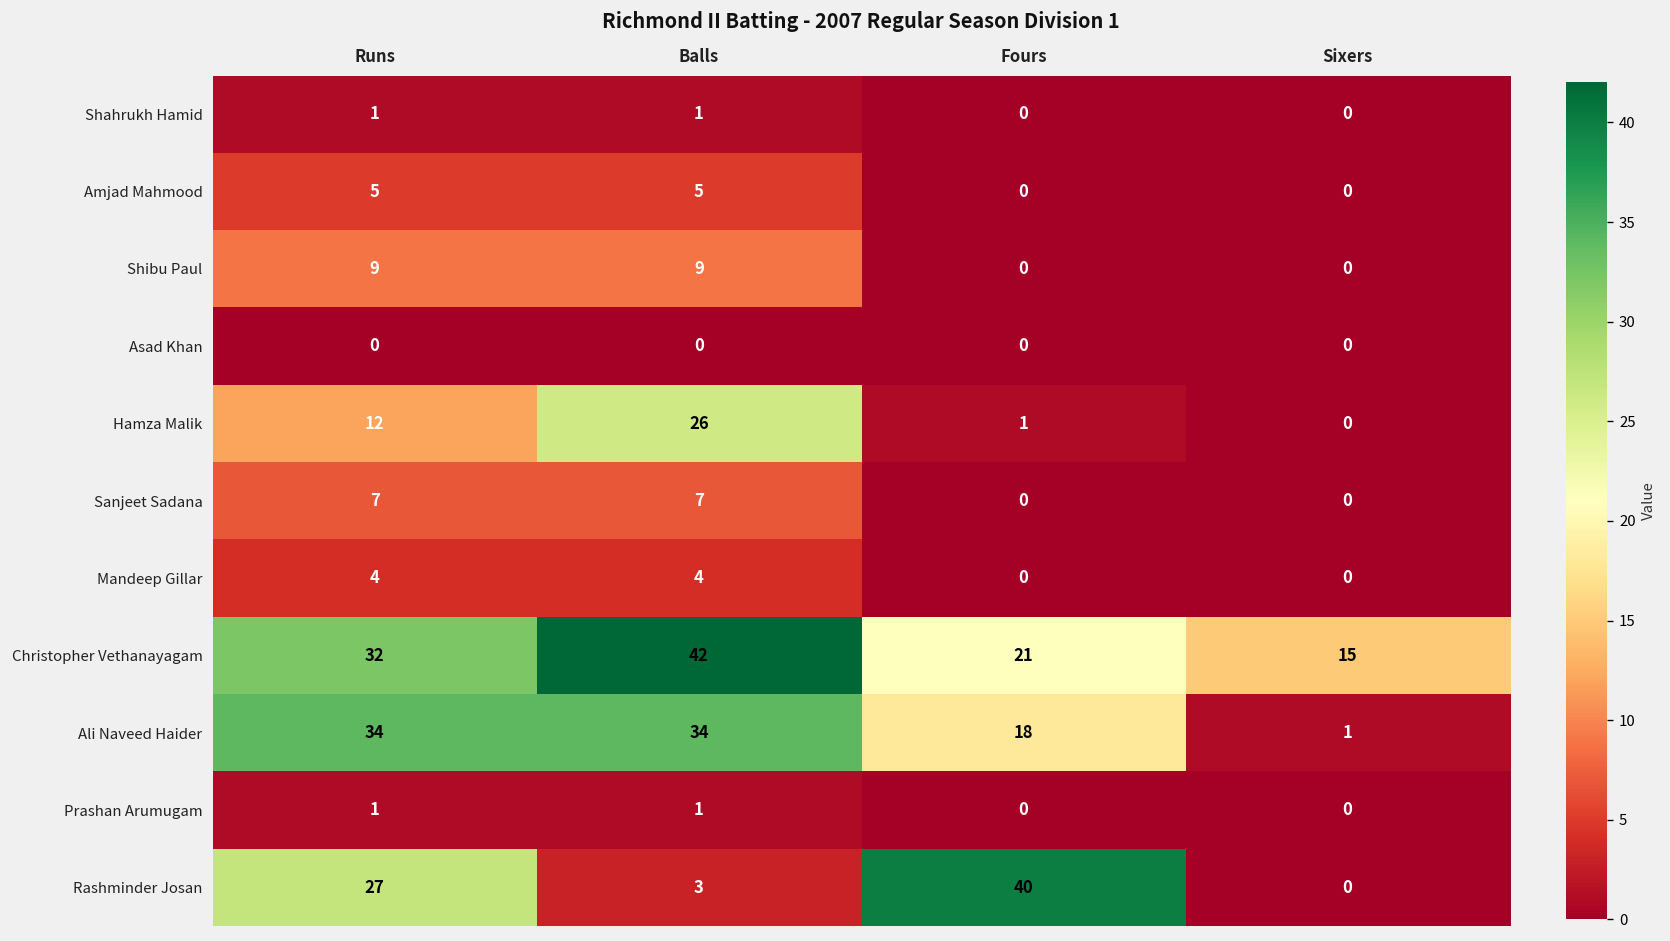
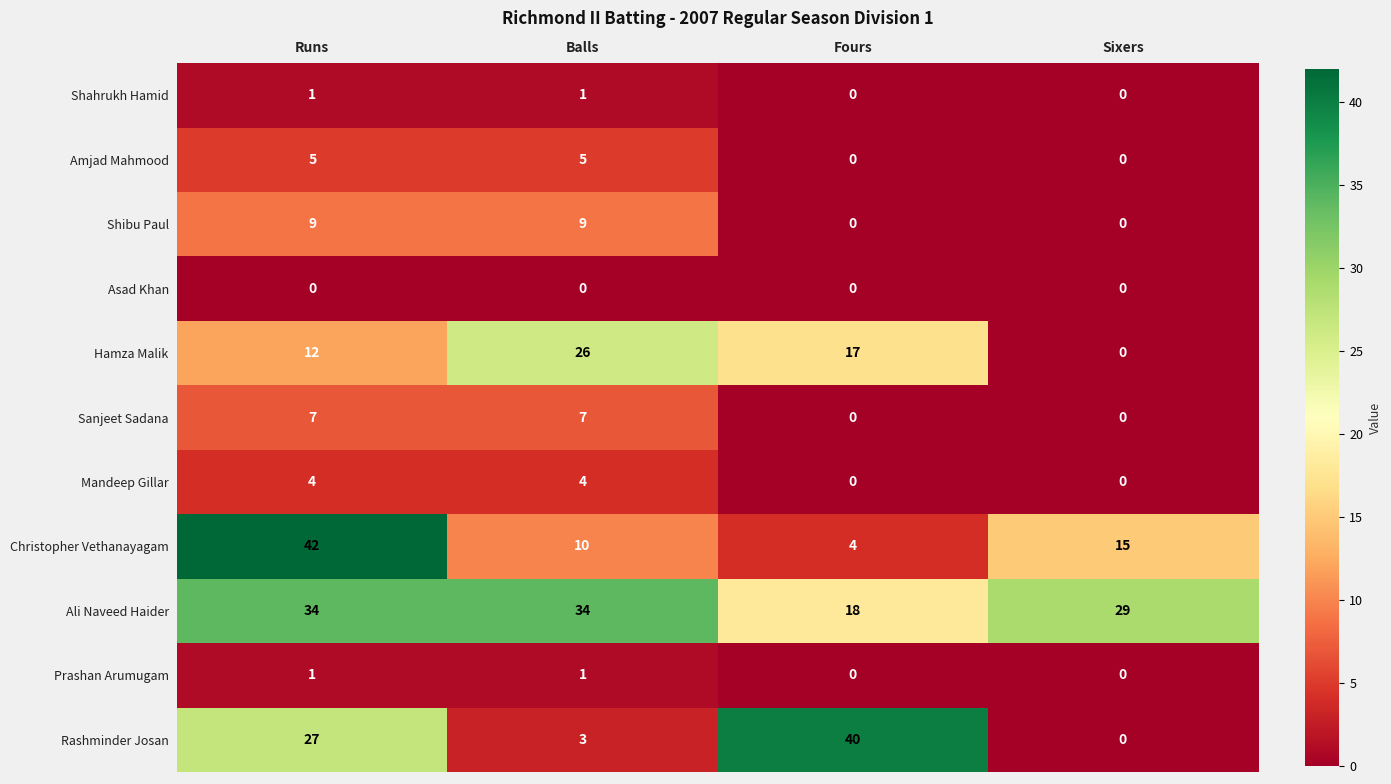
  {
    "Shahrukh Hamid": {
      "Runs": 1,
      "Balls": 1,
      "Fours": 0,
      "Sixers": 0
    },
    "Amjad Mahmood": {
      "Runs": 5,
      "Balls": 5,
      "Fours": 0,
      "Sixers": 0
    },
    "Shibu Paul": {
      "Runs": 9,
      "Balls": 9,
      "Fours": 0,
      "Sixers": 0
    },
    "Asad Khan": {
      "Runs": 0,
      "Balls": 0,
      "Fours": 0,
      "Sixers": 0
    },
    "Hamza Malik": {
      "Runs": 12,
      "Balls": 26,
-     "Fours": 1,
+     "Fours": 17,
      "Sixers": 0
    },
    "Sanjeet Sadana": {
      "Runs": 7,
      "Balls": 7,
      "Fours": 0,
      "Sixers": 0
    },
    "Mandeep Gillar": {
      "Runs": 4,
      "Balls": 4,
      "Fours": 0,
      "Sixers": 0
    },
    "Christopher Vethanayagam": {
-     "Runs": 32,
-     "Balls": 42,
-     "Fours": 21,
+     "Runs": 42,
+     "Balls": 10,
+     "Fours": 4,
      "Sixers": 15
    },
    "Ali Naveed Haider": {
      "Runs": 34,
      "Balls": 34,
      "Fours": 18,
-     "Sixers": 1
+     "Sixers": 29
    },
    "Prashan Arumugam": {
      "Runs": 1,
      "Balls": 1,
      "Fours": 0,
      "Sixers": 0
    },
    "Rashminder Josan": {
      "Runs": 27,
      "Balls": 3,
      "Fours": 40,
      "Sixers": 0
    }
  }
